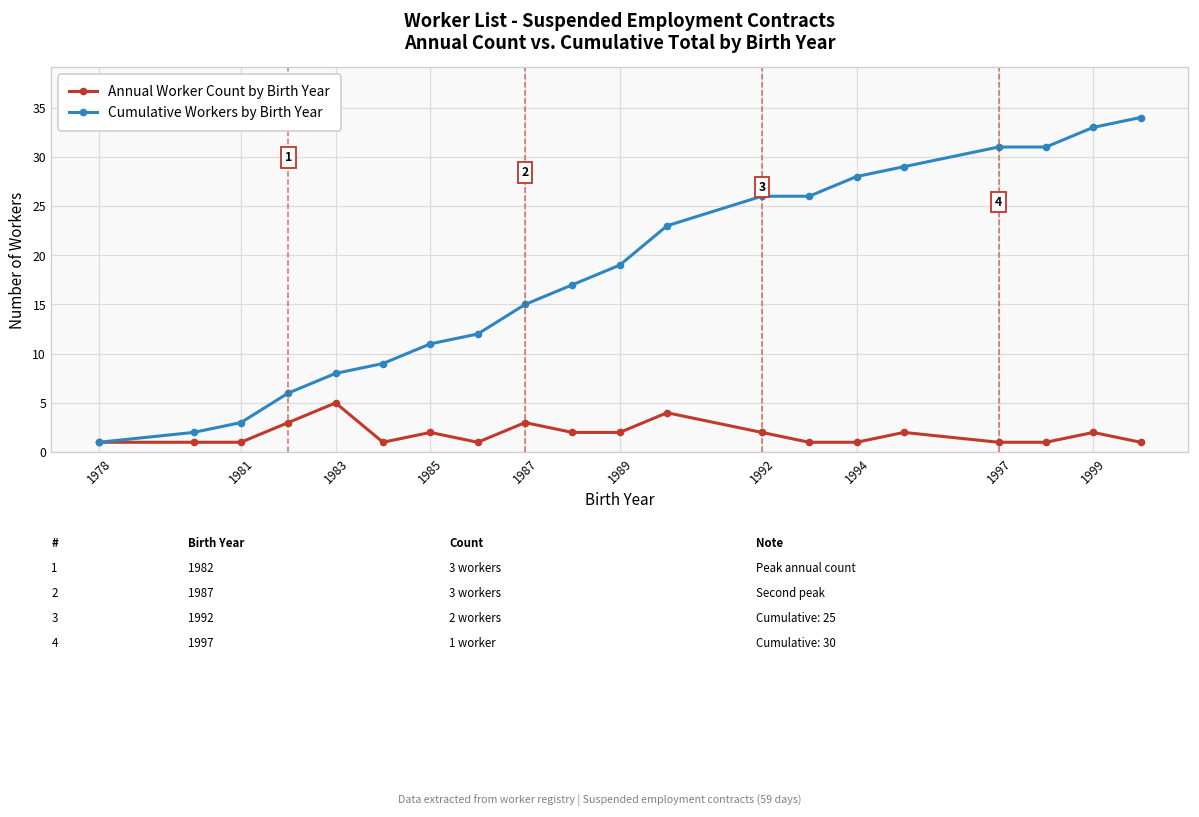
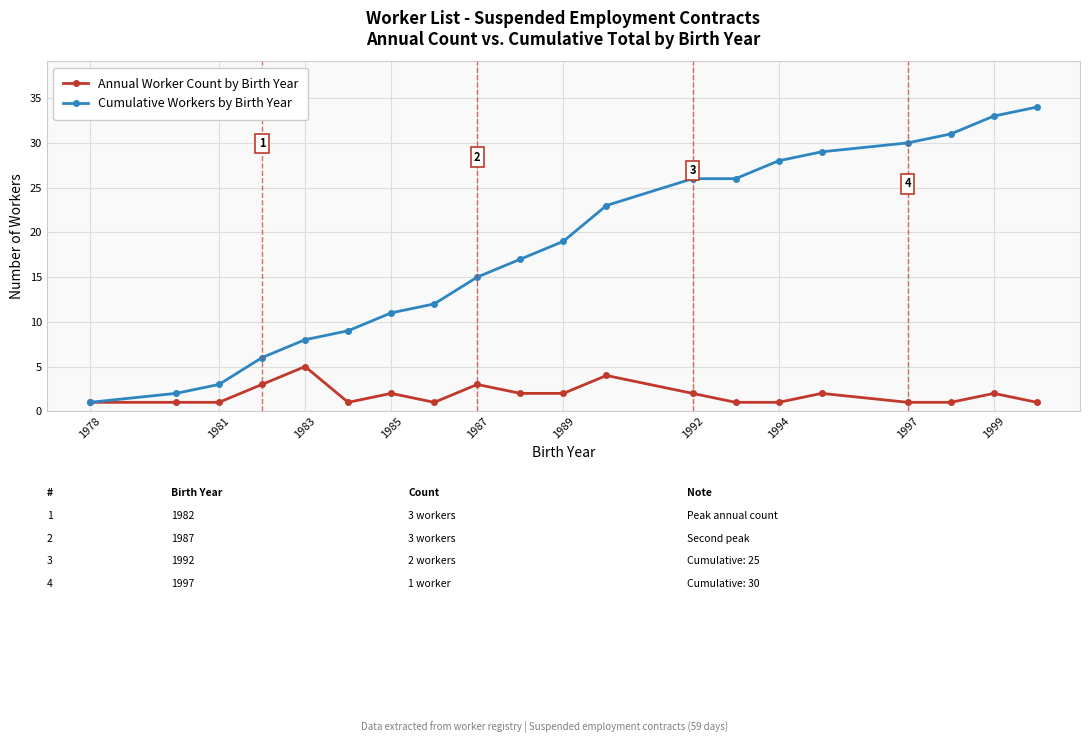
  {
    "Annual Worker Count by Birth Year": {
      "1981": 1,
      "1983": 5,
      "1985": 2,
      "1987": 3,
      "1989": 2,
      "1992": 2,
      "1994": 1,
      "1997": 1,
      "1999": 2
    },
    "Cumulative Workers by Birth Year": {
      "1981": 3,
      "1983": 8,
      "1985": 11,
      "1987": 15,
      "1989": 19,
      "1994": 28,
-     "1997": 31,
+     "1997": 30,
      "1999": 33
    }
  }
